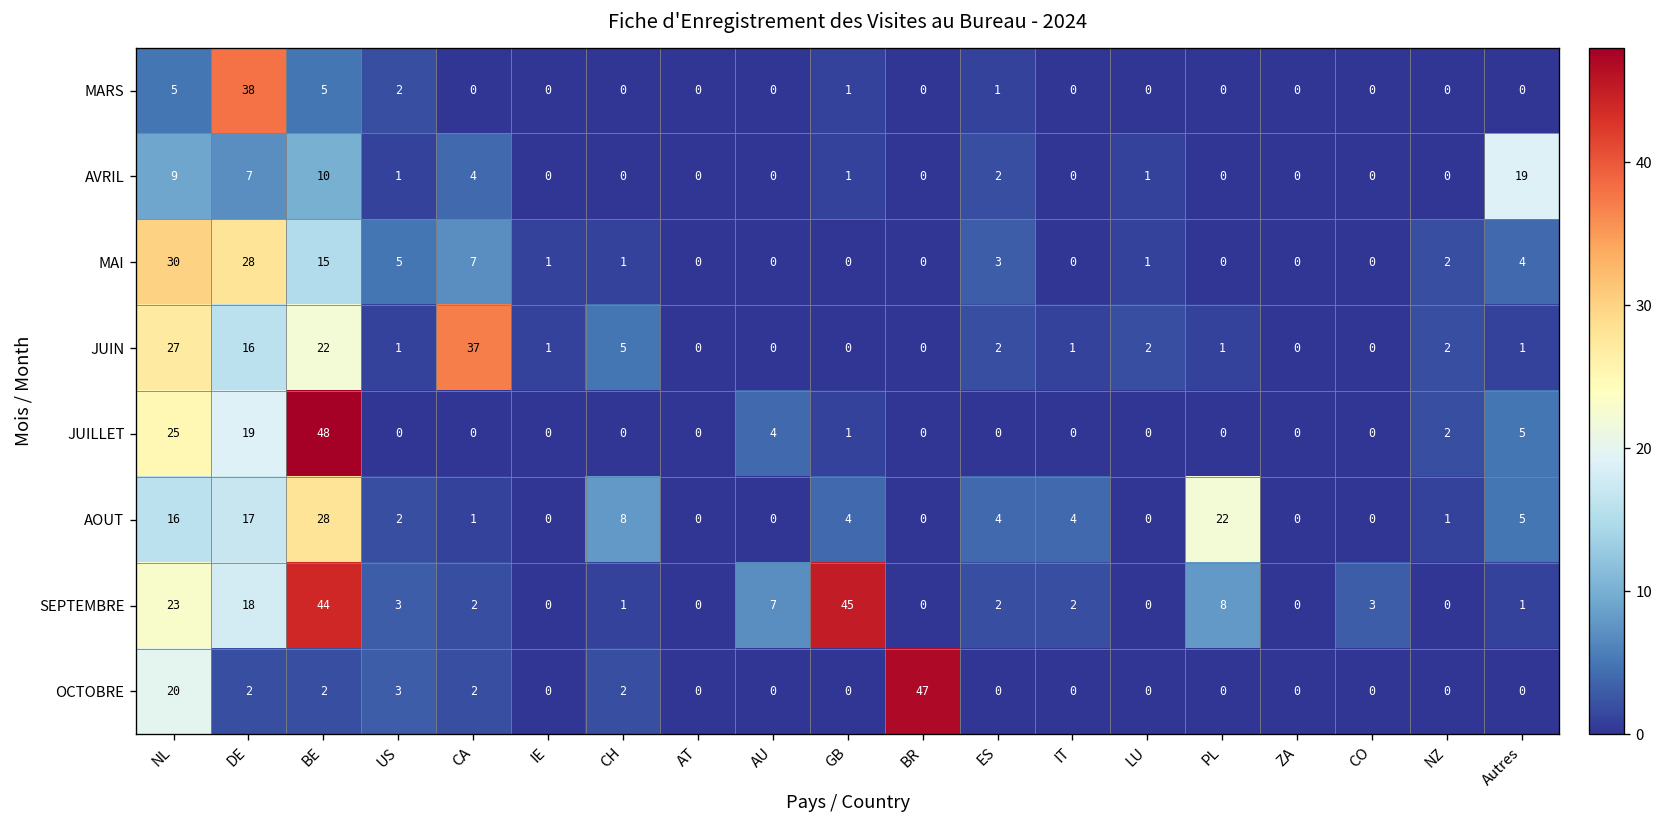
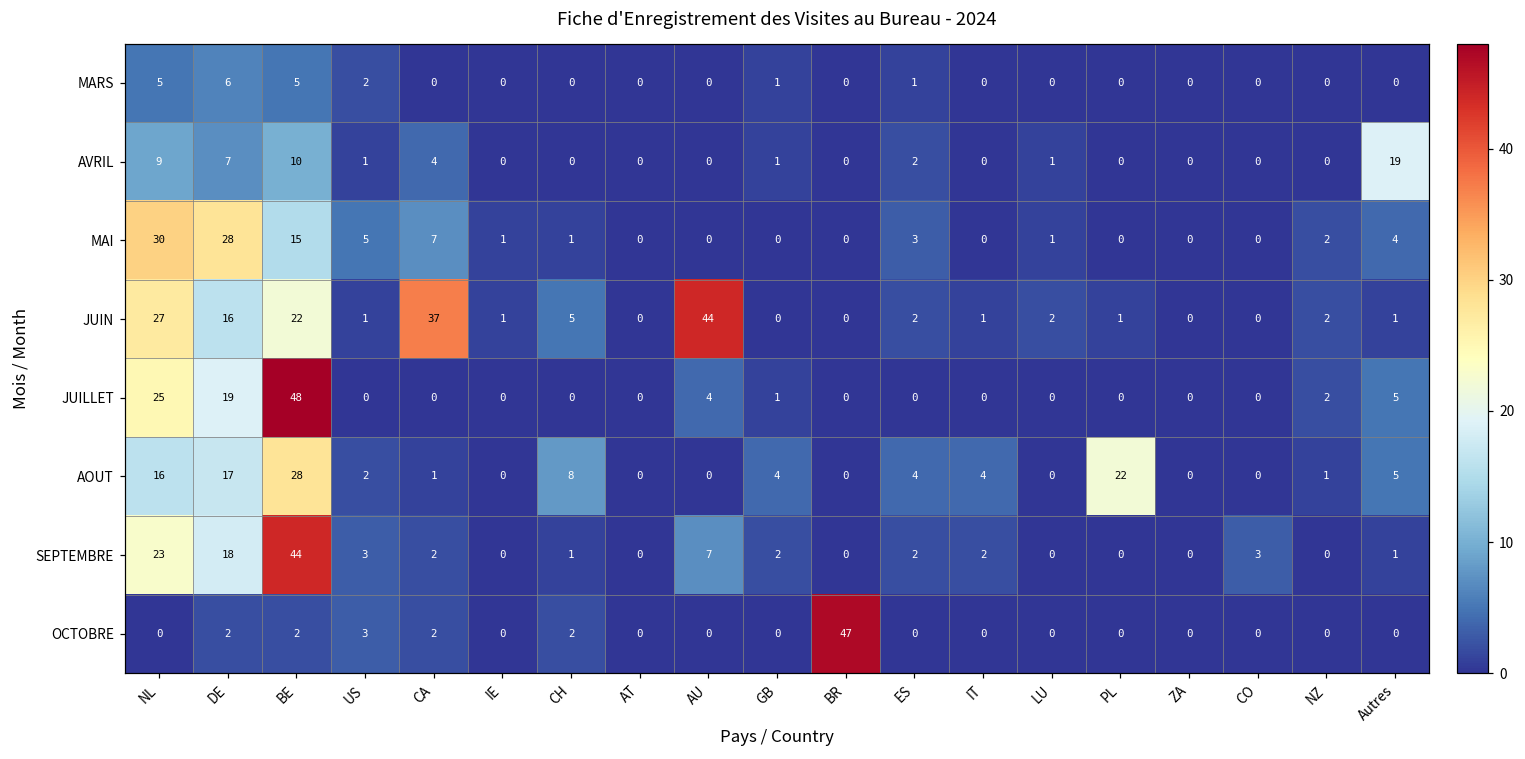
  {
    "MARS": {
      "NL": 5,
-     "DE": 38,
+     "DE": 6,
      "BE": 5,
      "US": 2,
      "CA": 0,
      "IE": 0,
      "CH": 0,
      "AT": 0,
      "AU": 0,
      "GB": 1,
      "BR": 0,
      "ES": 1,
      "IT": 0,
      "LU": 0,
      "PL": 0,
      "ZA": 0,
      "CO": 0,
      "NZ": 0,
      "Autres": 0
    },
    "AVRIL": {
      "NL": 9,
      "DE": 7,
      "BE": 10,
      "US": 1,
      "CA": 4,
      "IE": 0,
      "CH": 0,
      "AT": 0,
      "AU": 0,
      "GB": 1,
      "BR": 0,
      "ES": 2,
      "IT": 0,
      "LU": 1,
      "PL": 0,
      "ZA": 0,
      "CO": 0,
      "NZ": 0,
      "Autres": 19
    },
    "MAI": {
      "NL": 30,
      "DE": 28,
      "BE": 15,
      "US": 5,
      "CA": 7,
      "IE": 1,
      "CH": 1,
      "AT": 0,
      "AU": 0,
      "GB": 0,
      "BR": 0,
      "ES": 3,
      "IT": 0,
      "LU": 1,
      "PL": 0,
      "ZA": 0,
      "CO": 0,
      "NZ": 2,
      "Autres": 4
    },
    "JUIN": {
      "NL": 27,
      "DE": 16,
      "BE": 22,
      "US": 1,
      "CA": 37,
      "IE": 1,
      "CH": 5,
      "AT": 0,
-     "AU": 0,
+     "AU": 44,
      "GB": 0,
      "BR": 0,
      "ES": 2,
      "IT": 1,
      "LU": 2,
      "PL": 1,
      "ZA": 0,
      "CO": 0,
      "NZ": 2,
      "Autres": 1
    },
    "JUILLET": {
      "NL": 25,
      "DE": 19,
      "BE": 48,
      "US": 0,
      "CA": 0,
      "IE": 0,
      "CH": 0,
      "AT": 0,
      "AU": 4,
      "GB": 1,
      "BR": 0,
      "ES": 0,
      "IT": 0,
      "LU": 0,
      "PL": 0,
      "ZA": 0,
      "CO": 0,
      "NZ": 2,
      "Autres": 5
    },
    "AOUT": {
      "NL": 16,
      "DE": 17,
      "BE": 28,
      "US": 2,
      "CA": 1,
      "IE": 0,
      "CH": 8,
      "AT": 0,
      "AU": 0,
      "GB": 4,
      "BR": 0,
      "ES": 4,
      "IT": 4,
      "LU": 0,
      "PL": 22,
      "ZA": 0,
      "CO": 0,
      "NZ": 1,
      "Autres": 5
    },
    "SEPTEMBRE": {
      "NL": 23,
      "DE": 18,
      "BE": 44,
      "US": 3,
      "CA": 2,
      "IE": 0,
      "CH": 1,
      "AT": 0,
      "AU": 7,
-     "GB": 45,
+     "GB": 2,
      "BR": 0,
      "ES": 2,
      "IT": 2,
      "LU": 0,
-     "PL": 8,
+     "PL": 0,
      "ZA": 0,
      "CO": 3,
      "NZ": 0,
      "Autres": 1
    },
    "OCTOBRE": {
-     "NL": 20,
+     "NL": 0,
      "DE": 2,
      "BE": 2,
      "US": 3,
      "CA": 2,
      "IE": 0,
      "CH": 2,
      "AT": 0,
      "AU": 0,
      "GB": 0,
      "BR": 47,
      "ES": 0,
      "IT": 0,
      "LU": 0,
      "PL": 0,
      "ZA": 0,
      "CO": 0,
      "NZ": 0,
      "Autres": 0
    }
  }
